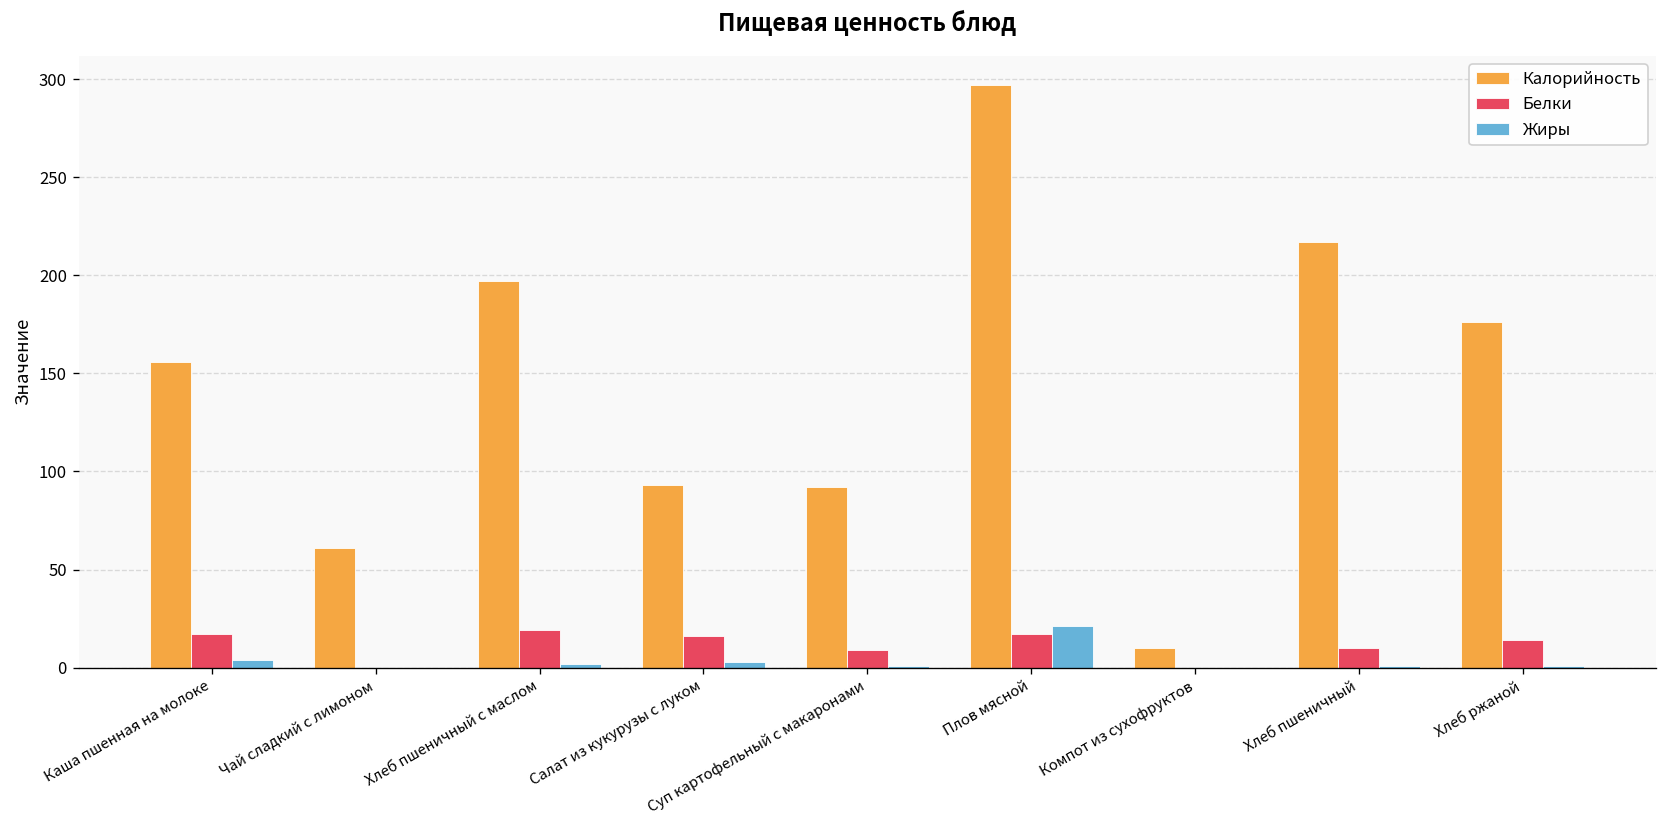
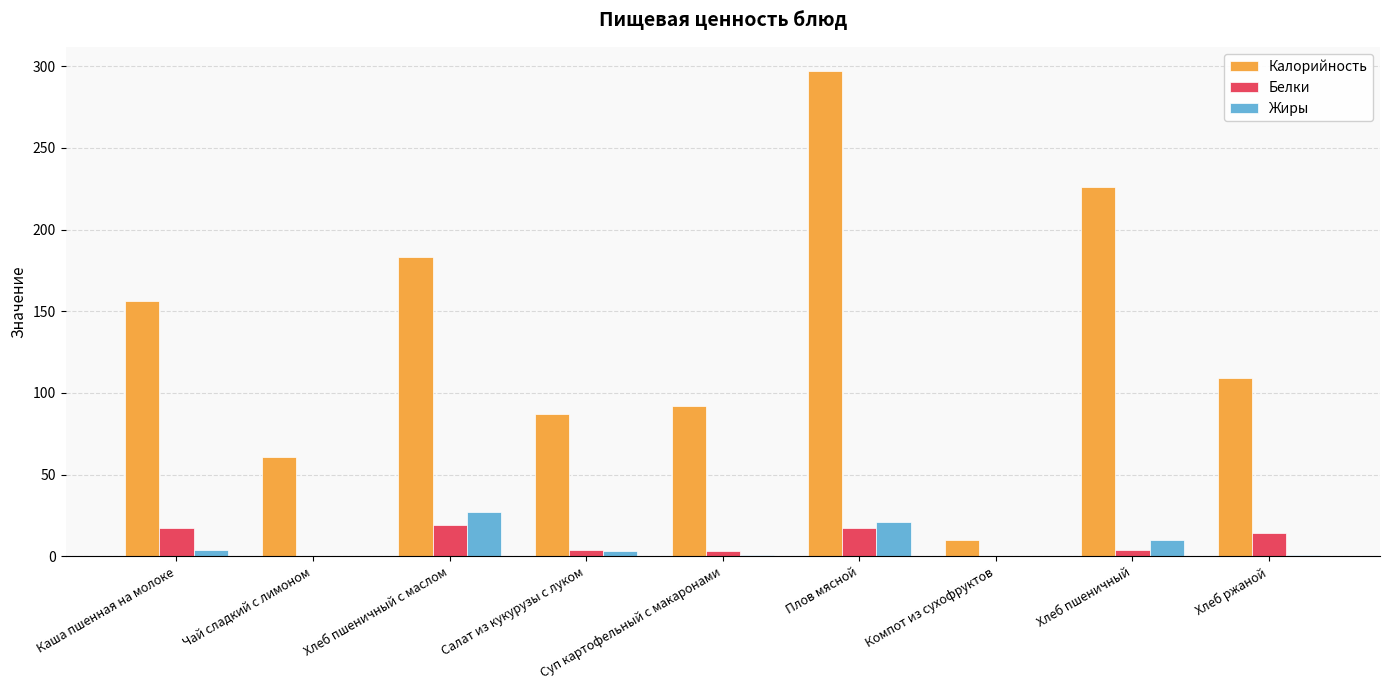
  {
    "Калорийность": {
      "Каша пшенная на молоке": 156,
      "Чай сладкий с лимоном": 61,
-     "Хлеб пшеничный с маслом": 197,
-     "Салат из кукурузы с луком": 93,
+     "Хлеб пшеничный с маслом": 183,
+     "Салат из кукурузы с луком": 87,
      "Суп картофельный с макаронами": 92,
      "Плов мясной": 297,
      "Компот из сухофруктов": 10,
-     "Хлеб пшеничный": 217,
-     "Хлеб ржаной": 176
+     "Хлеб пшеничный": 226,
+     "Хлеб ржаной": 109
    },
    "Белки": {
      "Каша пшенная на молоке": 17,
      "Чай сладкий с лимоном": 0,
      "Хлеб пшеничный с маслом": 19,
-     "Салат из кукурузы с луком": 16,
-     "Суп картофельный с макаронами": 9,
+     "Салат из кукурузы с луком": 4,
+     "Суп картофельный с макаронами": 3,
      "Плов мясной": 17,
      "Компот из сухофруктов": 0,
-     "Хлеб пшеничный": 10,
+     "Хлеб пшеничный": 4,
      "Хлеб ржаной": 14
    },
    "Жиры": {
      "Каша пшенная на молоке": 4,
      "Чай сладкий с лимоном": 0,
-     "Хлеб пшеничный с маслом": 2,
+     "Хлеб пшеничный с маслом": 27,
      "Салат из кукурузы с луком": 3,
      "Плов мясной": 21,
      "Компот из сухофруктов": 0,
-     "Хлеб пшеничный": 1
+     "Хлеб пшеничный": 10
    }
  }
